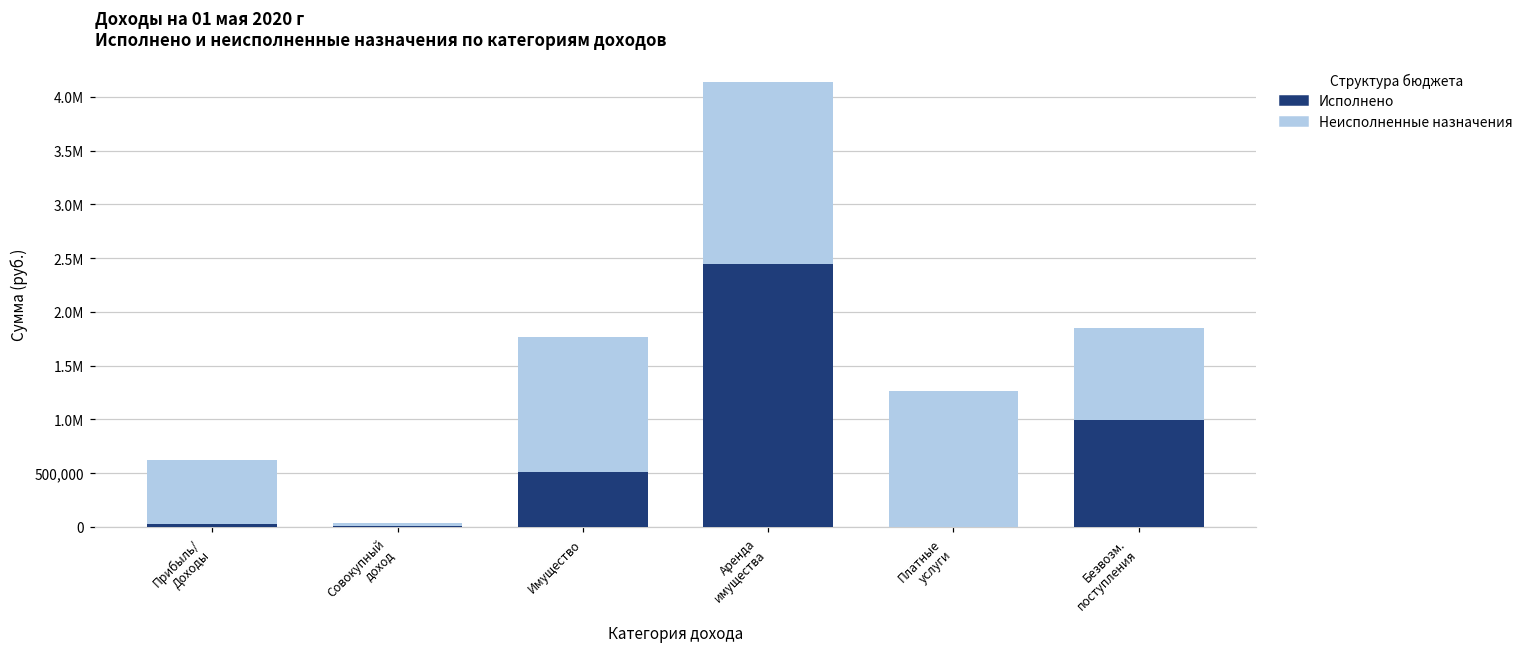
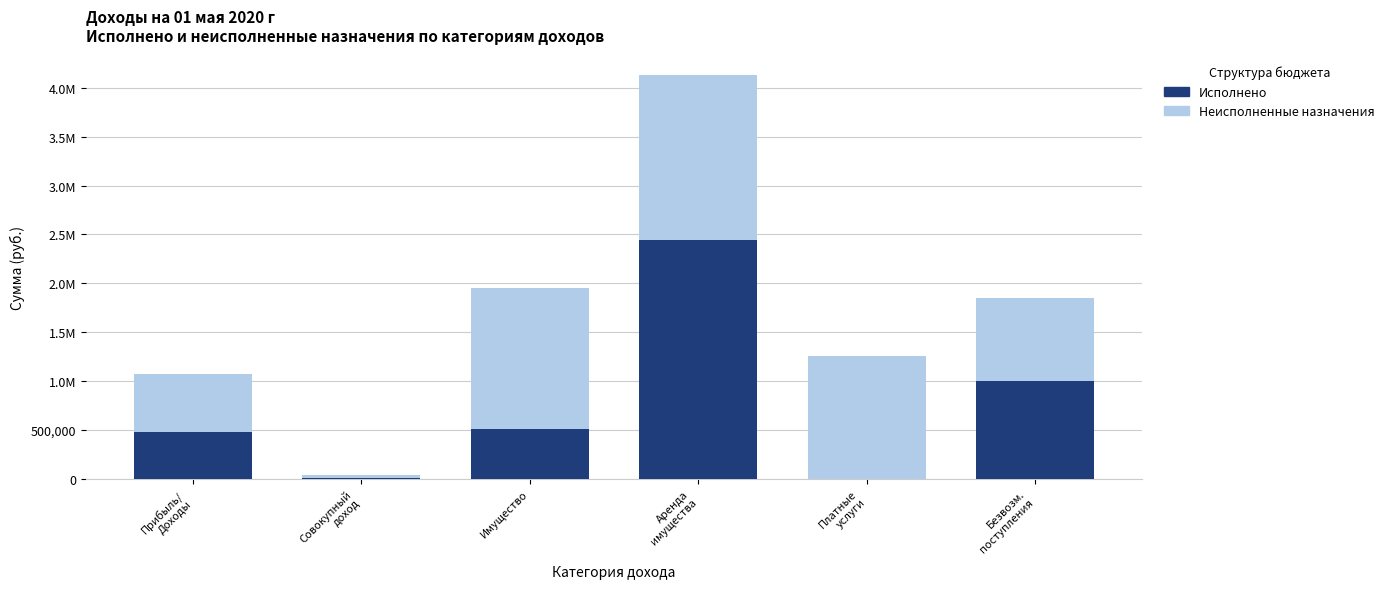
  {
    "Исполнено": {
-     "Прибыль/ Доходы": "0",
+     "Прибыль/ Доходы": "500,000",
      "Имущество": "500,000",
      "Аренда имущества": "2,400,000",
      "Платные услуги": "0",
      "Безвозм. поступления": "1,000,000"
    },
    "Неисполненные назначения": {
      "Прибыль/ Доходы": "600,000",
      "Совокупный доход": "0",
-     "Имущество": "1,300,000",
+     "Имущество": "1,400,000",
      "Аренда имущества": "1,700,000",
      "Платные услуги": "1,300,000",
      "Безвозм. поступления": "800,000"
    }
  }
